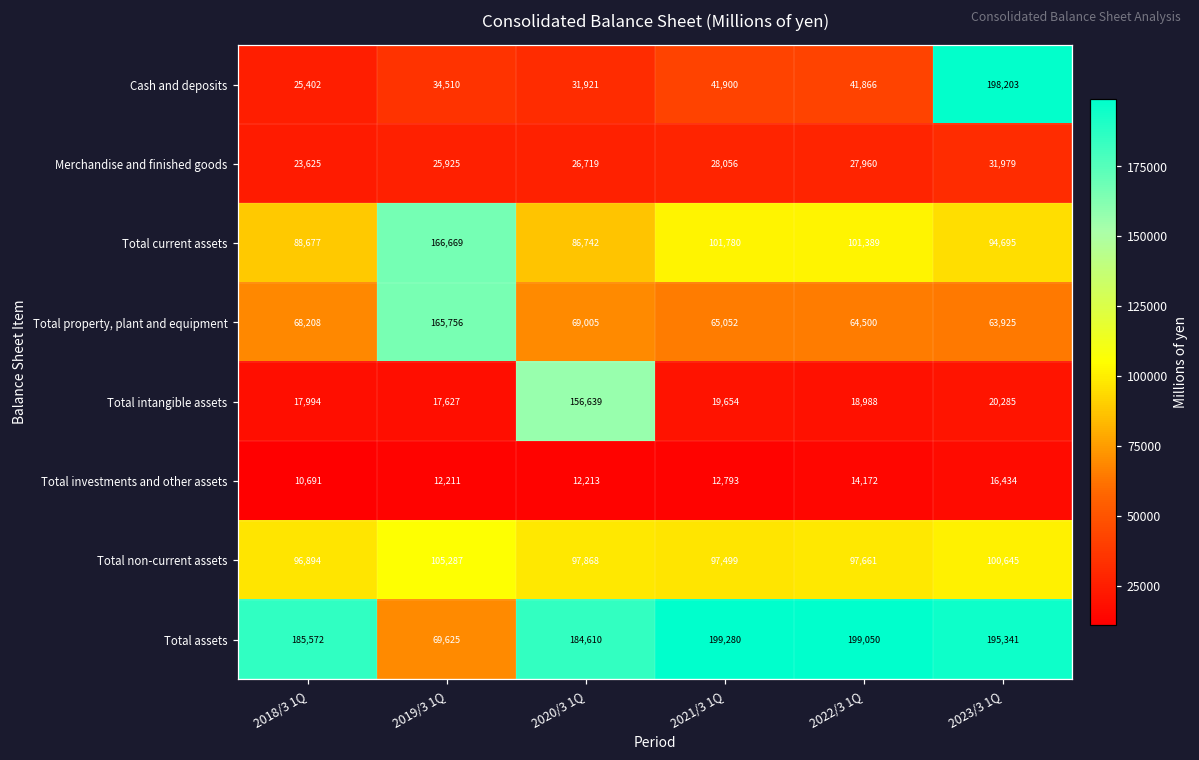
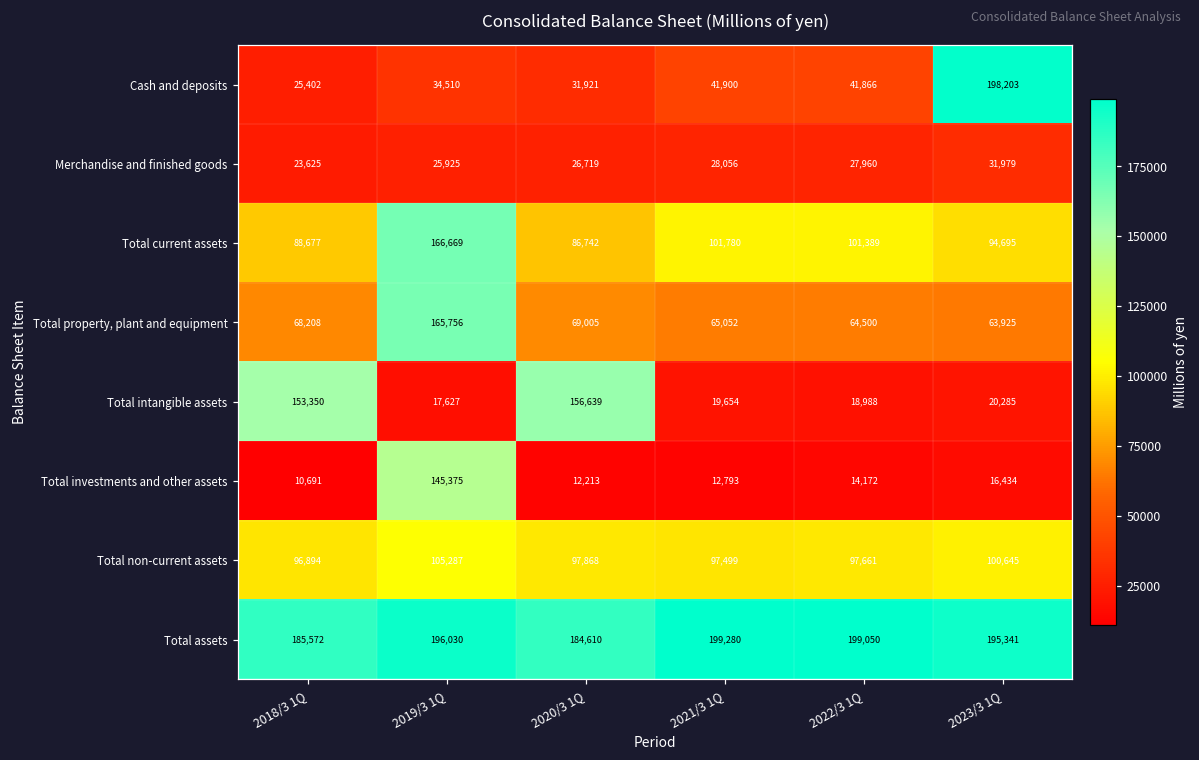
  {
    "Cash and deposits": {
      "2018/3 1Q": "25,402",
      "2019/3 1Q": "34,510",
      "2020/3 1Q": "31,921",
      "2021/3 1Q": "41,900",
      "2022/3 1Q": "41,866",
      "2023/3 1Q": "198,203"
    },
    "Merchandise and finished goods": {
      "2018/3 1Q": "23,625",
      "2019/3 1Q": "25,925",
      "2020/3 1Q": "26,719",
      "2021/3 1Q": "28,056",
      "2022/3 1Q": "27,960",
      "2023/3 1Q": "31,979"
    },
    "Total current assets": {
      "2018/3 1Q": "88,677",
      "2019/3 1Q": "166,669",
      "2020/3 1Q": "86,742",
      "2021/3 1Q": "101,780",
      "2022/3 1Q": "101,389",
      "2023/3 1Q": "94,695"
    },
    "Total property, plant and equipment": {
      "2018/3 1Q": "68,208",
      "2019/3 1Q": "165,756",
      "2020/3 1Q": "69,005",
      "2021/3 1Q": "65,052",
      "2022/3 1Q": "64,500",
      "2023/3 1Q": "63,925"
    },
    "Total intangible assets": {
-     "2018/3 1Q": "17,994",
+     "2018/3 1Q": "153,350",
      "2019/3 1Q": "17,627",
      "2020/3 1Q": "156,639",
      "2021/3 1Q": "19,654",
      "2022/3 1Q": "18,988",
      "2023/3 1Q": "20,285"
    },
    "Total investments and other assets": {
      "2018/3 1Q": "10,691",
-     "2019/3 1Q": "12,211",
+     "2019/3 1Q": "145,375",
      "2020/3 1Q": "12,213",
      "2021/3 1Q": "12,793",
      "2022/3 1Q": "14,172",
      "2023/3 1Q": "16,434"
    },
    "Total non-current assets": {
      "2018/3 1Q": "96,894",
      "2019/3 1Q": "105,287",
      "2020/3 1Q": "97,868",
      "2021/3 1Q": "97,499",
      "2022/3 1Q": "97,661",
      "2023/3 1Q": "100,645"
    },
    "Total assets": {
      "2018/3 1Q": "185,572",
-     "2019/3 1Q": "69,625",
+     "2019/3 1Q": "196,030",
      "2020/3 1Q": "184,610",
      "2021/3 1Q": "199,280",
      "2022/3 1Q": "199,050",
      "2023/3 1Q": "195,341"
    }
  }
